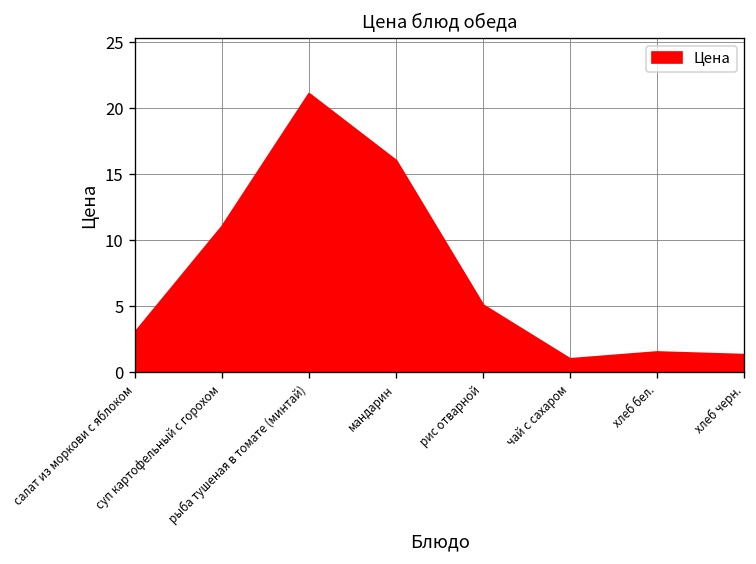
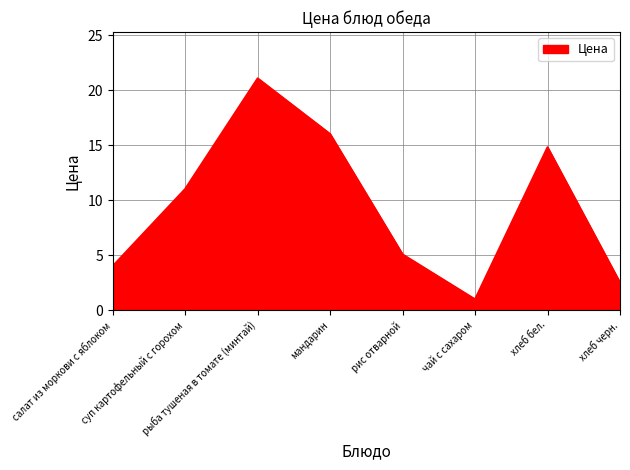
  {
-   "салат из моркови с яблоком": 3,
+   "салат из моркови с яблоком": 4,
    "суп картофельный с горохом": 11.0,
    "рыба тушеная в томате (минтай)": 21.1,
    "мандарин": 16.0,
    "рис отварной": 5.1,
    "чай с сахаром": 1.0,
-   "хлеб бел.": 1.5,
-   "хлеб черн.": 1.3
+   "хлеб бел.": 14.8,
+   "хлеб черн.": 2.5
  }
